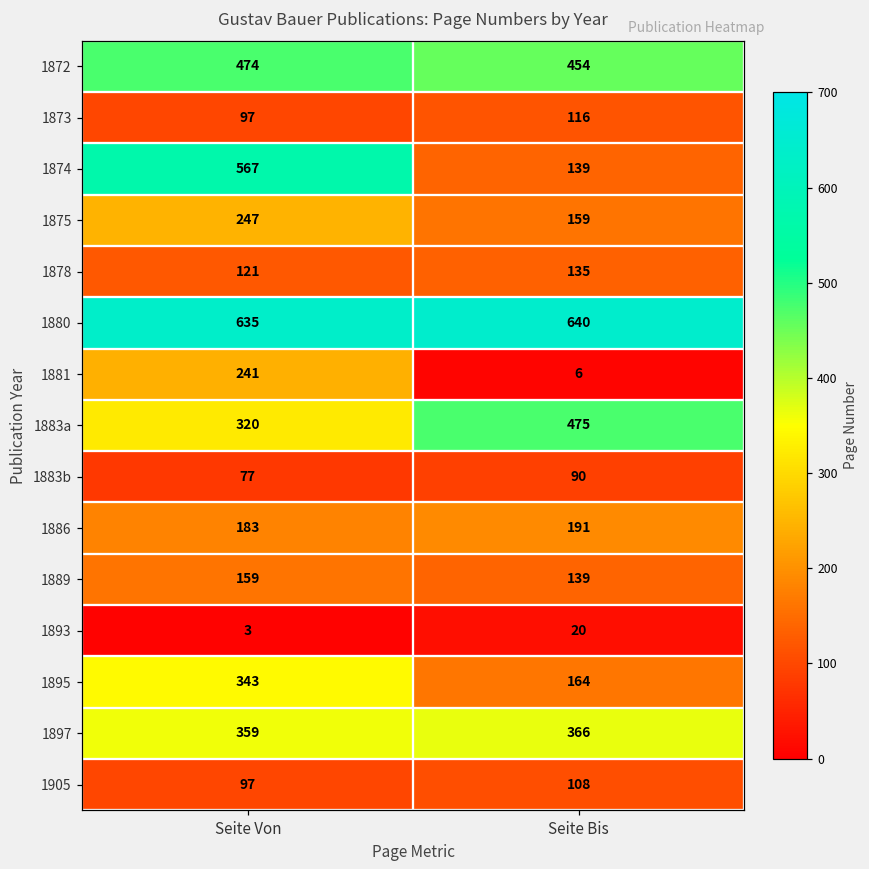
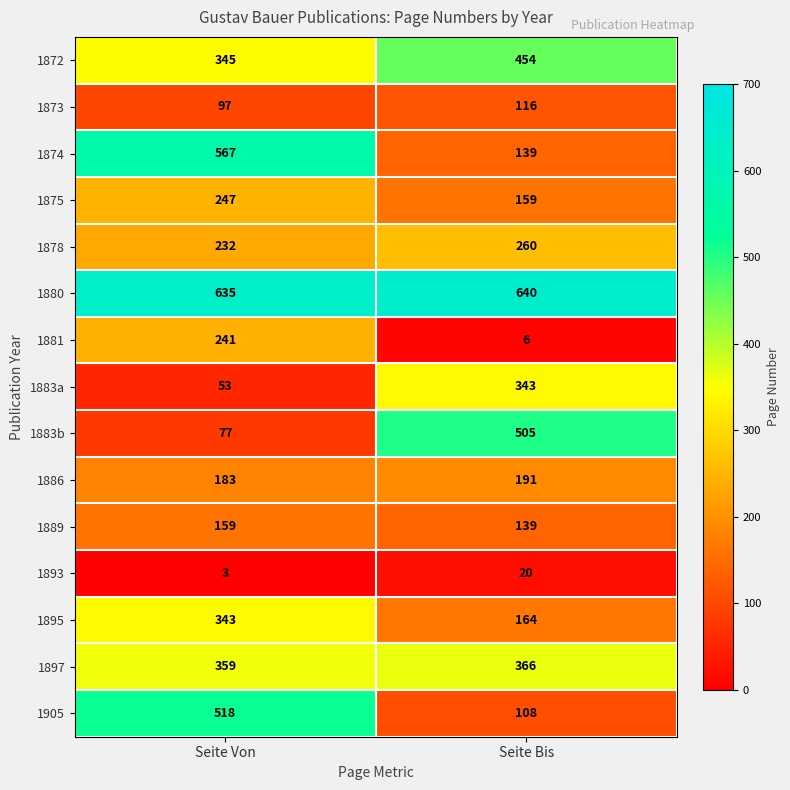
  {
    "1872": {
-     "Seite Von": 474,
+     "Seite Von": 345,
      "Seite Bis": 454
    },
    "1873": {
      "Seite Von": 97,
      "Seite Bis": 116
    },
    "1874": {
      "Seite Von": 567,
      "Seite Bis": 139
    },
    "1875": {
      "Seite Von": 247,
      "Seite Bis": 159
    },
    "1878": {
-     "Seite Von": 121,
-     "Seite Bis": 135
+     "Seite Von": 232,
+     "Seite Bis": 260
    },
    "1880": {
      "Seite Von": 635,
      "Seite Bis": 640
    },
    "1881": {
      "Seite Von": 241,
      "Seite Bis": 6
    },
    "1883a": {
-     "Seite Von": 320,
-     "Seite Bis": 475
+     "Seite Von": 53,
+     "Seite Bis": 343
    },
    "1883b": {
      "Seite Von": 77,
-     "Seite Bis": 90
+     "Seite Bis": 505
    },
    "1886": {
      "Seite Von": 183,
      "Seite Bis": 191
    },
    "1889": {
      "Seite Von": 159,
      "Seite Bis": 139
    },
    "1893": {
      "Seite Von": 3,
      "Seite Bis": 20
    },
    "1895": {
      "Seite Von": 343,
      "Seite Bis": 164
    },
    "1897": {
      "Seite Von": 359,
      "Seite Bis": 366
    },
    "1905": {
-     "Seite Von": 97,
+     "Seite Von": 518,
      "Seite Bis": 108
    }
  }
